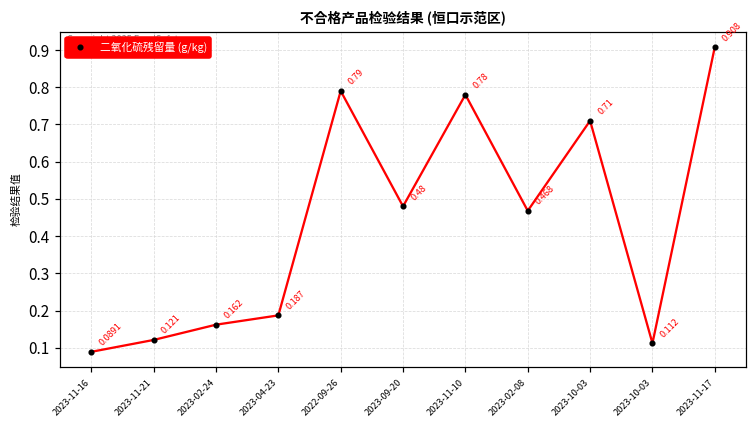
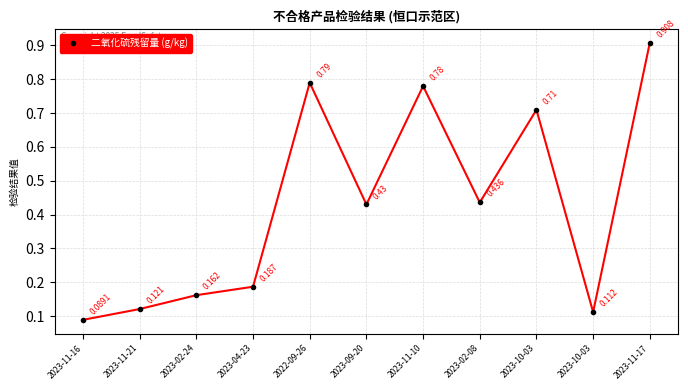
  {
    "2023-11-16": 0.0891,
    "2023-11-21": 0.121,
    "2023-02-24": 0.162,
    "2023-04-23": 0.187,
    "2022-09-26": 0.79,
-   "2023-09-20": 0.48,
+   "2023-09-20": 0.43,
    "2023-11-10": 0.78,
-   "2023-02-08": 0.468,
+   "2023-02-08": 0.436,
    "2023-11-17": 0.908
  }
